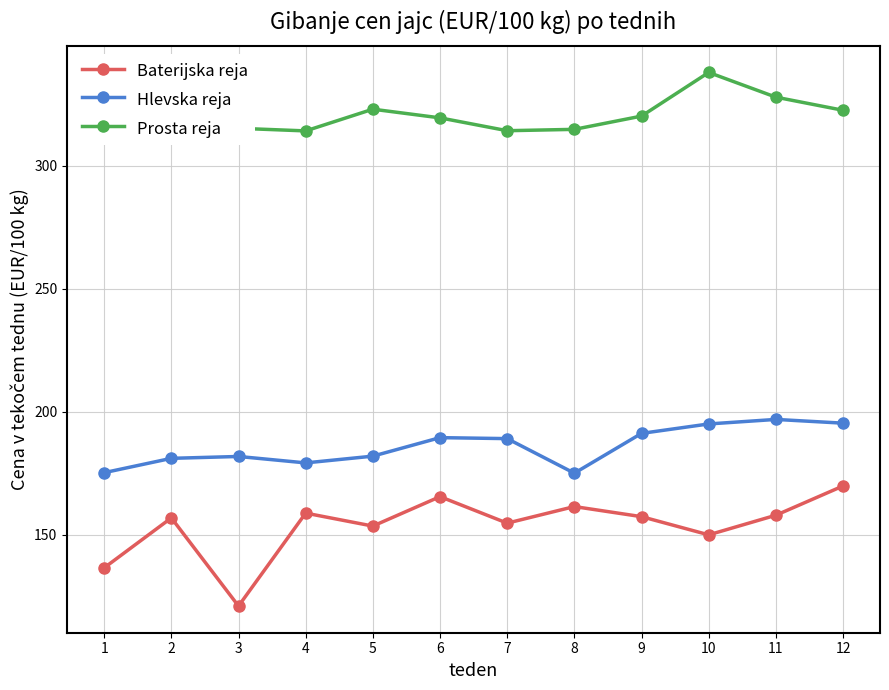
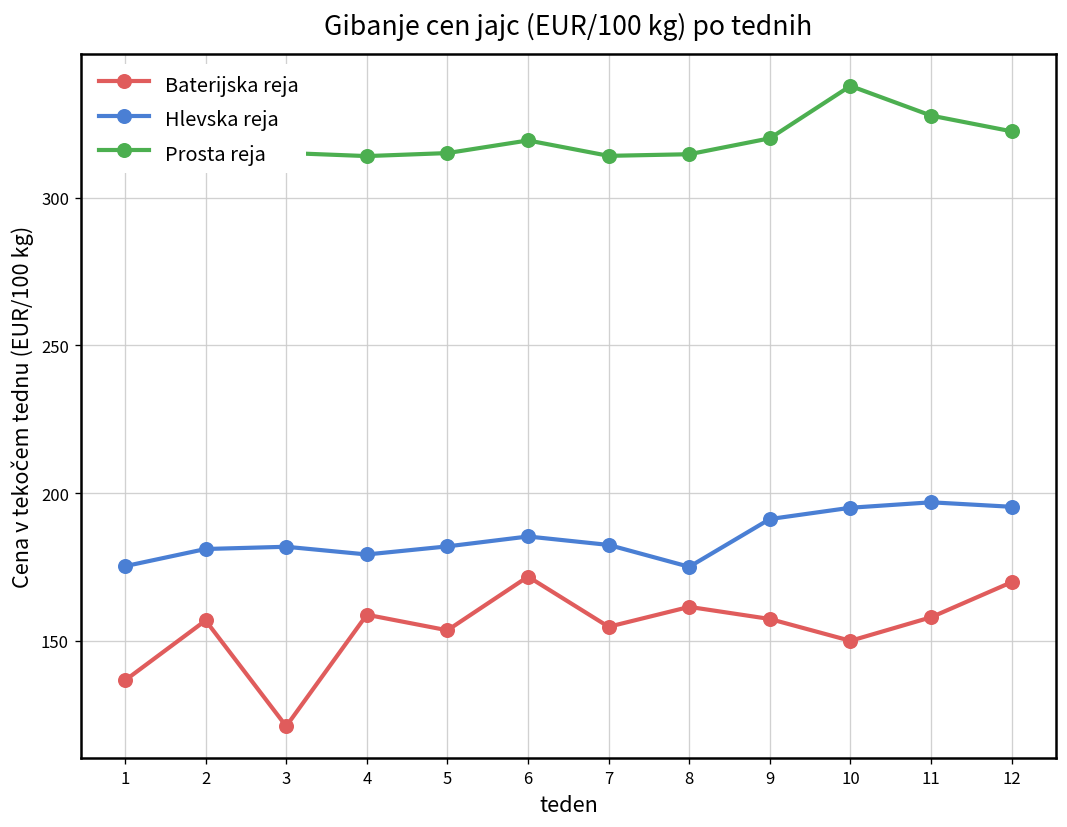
  {
    "Baterijska reja": {
      "1": 137,
      "2": 157,
      "3": 121,
      "4": 159,
      "5": 154,
-     "6": 166,
+     "6": 172,
      "7": 155,
      "8": 161,
      "9": 157,
      "10": 150,
      "11": 158,
      "12": 170
    },
    "Hlevska reja": {
      "1": 175,
      "2": 181,
      "3": 182,
      "4": 179,
      "5": 182,
-     "6": 189,
-     "7": 189,
+     "6": 185,
+     "7": 182,
      "8": 175,
      "9": 191,
      "10": 195,
      "11": 197,
      "12": 195
    },
    "Prosta reja": {
      "4": 314,
-     "5": 323,
+     "5": 315,
      "6": 319,
      "7": 314,
      "8": 315,
      "9": 320,
      "10": 338,
      "11": 328,
      "12": 322
    }
  }
